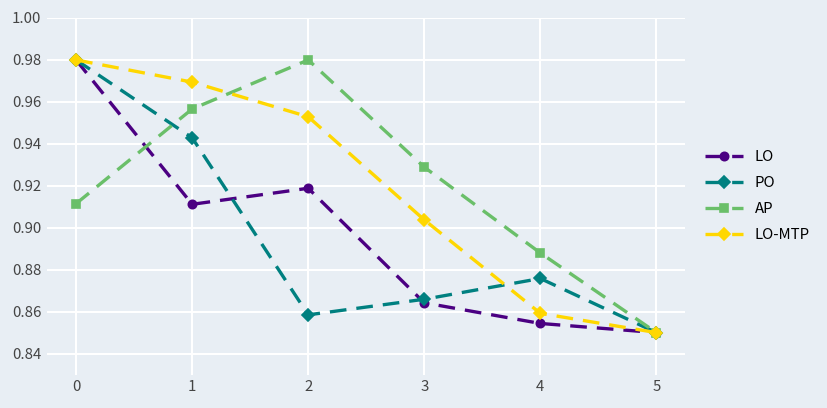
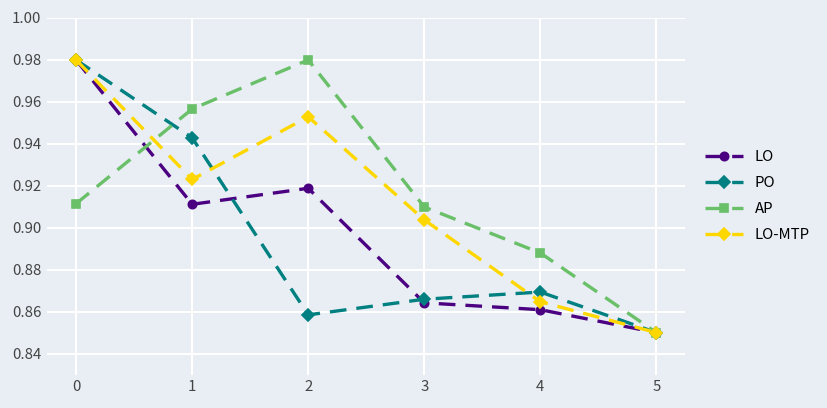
  {
    "LO": {
      "1": 0.911,
      "2": 0.919,
      "3": 0.864,
-     "4": 0.854
+     "4": 0.861
    },
    "PO": {
      "1": 0.943,
      "2": 0.858,
      "3": 0.866,
-     "4": 0.876
+     "4": 0.869
    },
    "AP": {
      "0": 0.911,
      "1": 0.957,
      "2": 0.980,
-     "3": 0.929,
+     "3": 0.910,
      "4": 0.888
    },
    "LO-MTP": {
-     "1": 0.969,
+     "1": 0.923,
      "2": 0.953,
      "3": 0.904,
-     "4": 0.859
+     "4": 0.865
    }
  }
